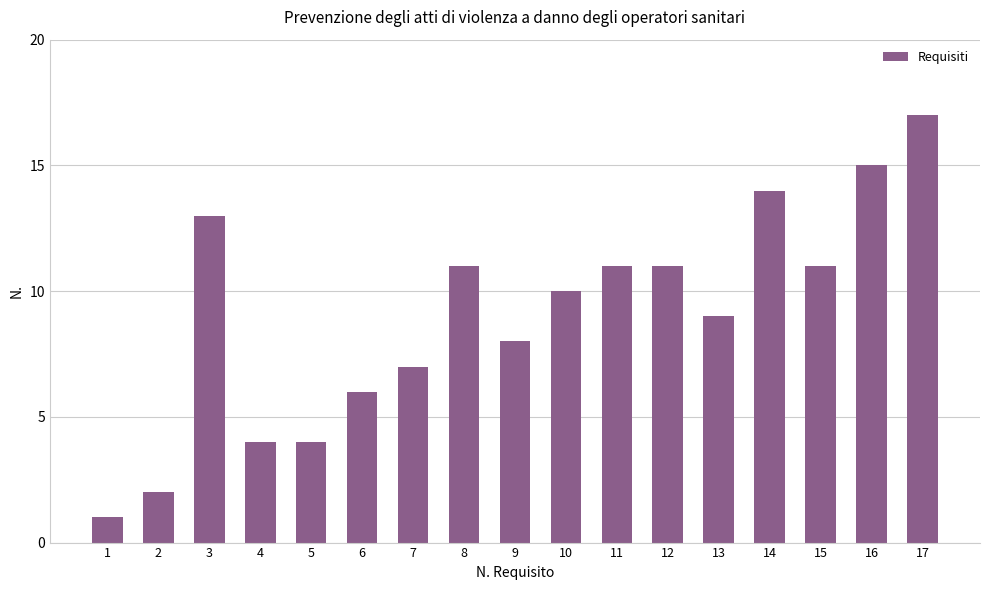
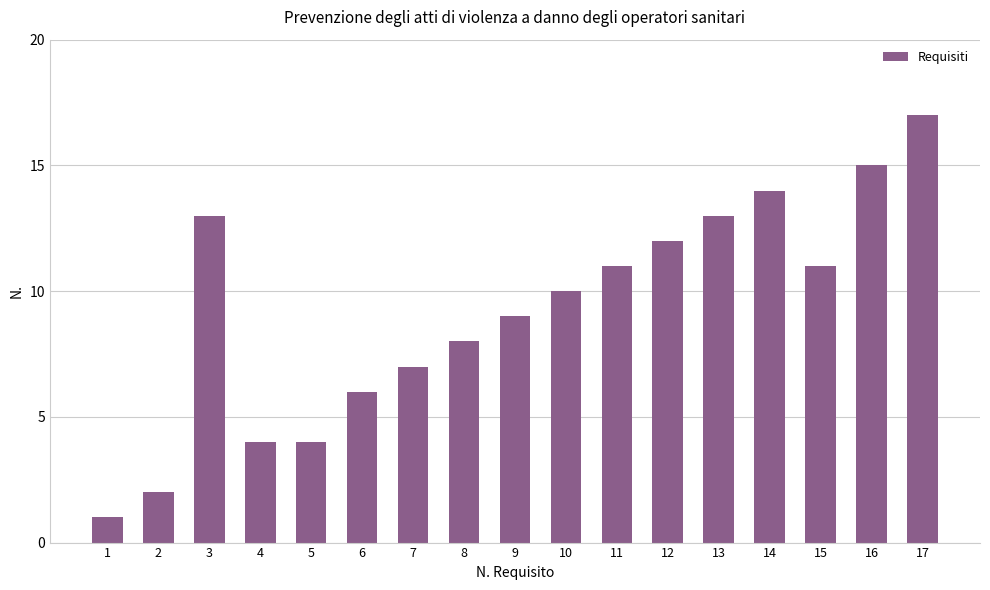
  {
    "1": 1,
    "2": 2,
    "3": 13,
    "4": 4,
    "5": 4,
    "6": 6,
    "7": 7,
-   "8": 11,
-   "9": 8,
+   "8": 8,
+   "9": 9,
    "10": 10,
    "11": 11,
-   "12": 11,
-   "13": 9,
+   "12": 12,
+   "13": 13,
    "14": 14,
    "15": 11,
    "16": 15,
    "17": 17
  }
